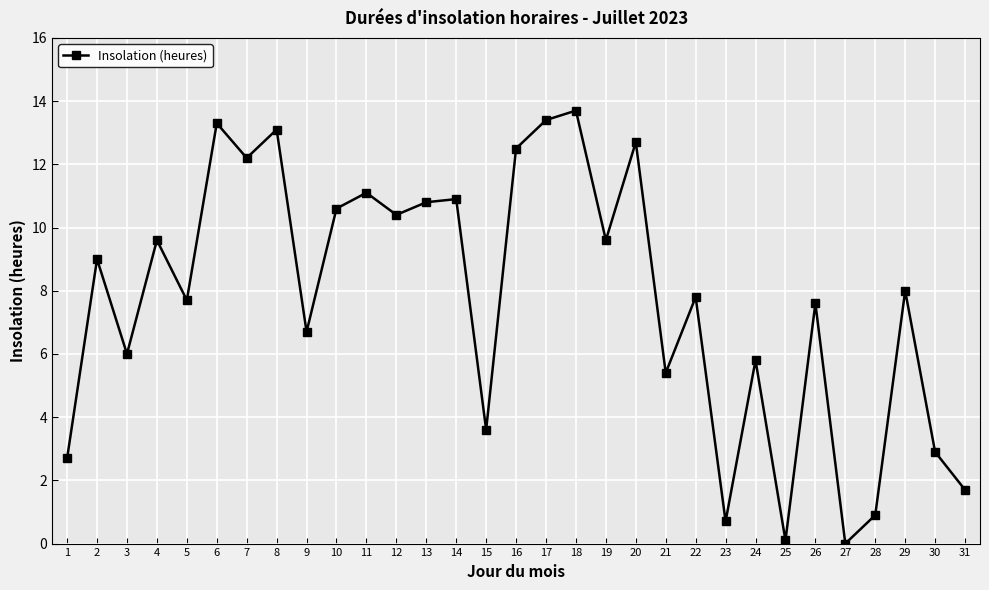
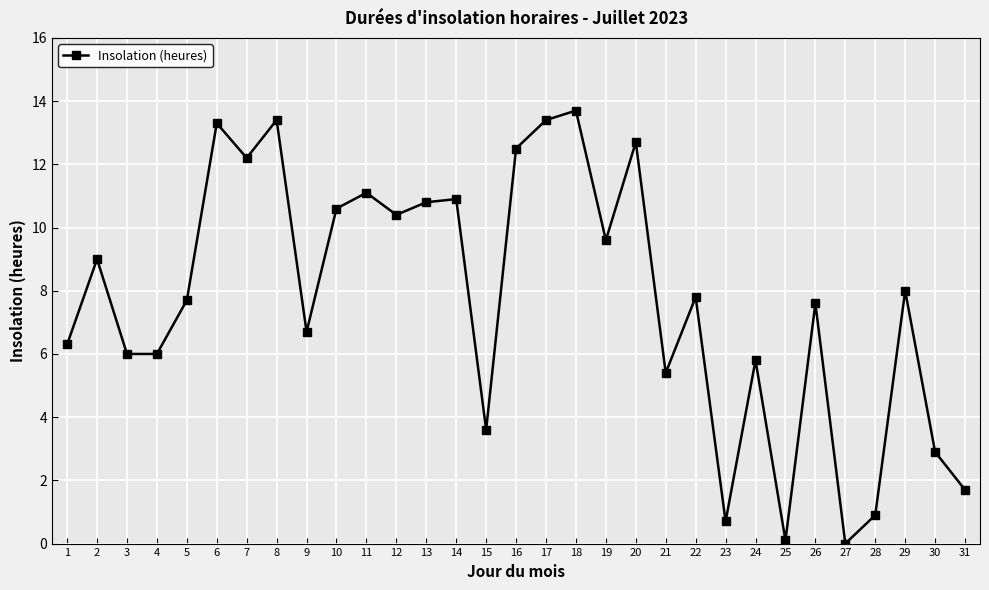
  {
-   "1": 2.7,
+   "1": 6.3,
    "2": 9.0,
    "3": 6.0,
-   "4": 9.6,
+   "4": 6.0,
    "5": 7.7,
    "6": 13.3,
    "7": 12.2,
-   "8": 13.1,
+   "8": 13.4,
    "9": 6.7,
    "10": 10.6,
    "11": 11.1,
    "12": 10.4,
    "13": 10.8,
    "14": 10.9,
    "15": 3.6,
    "16": 12.5,
    "17": 13.4,
    "18": 13.7,
    "19": 9.6,
    "20": 12.7,
    "21": 5.4,
    "22": 7.8,
    "23": 0.7,
    "24": 5.8,
    "25": 0.1,
    "26": 7.6,
    "27": 0.0,
    "28": 0.9,
    "29": 8.0,
    "30": 2.9,
    "31": 1.7
  }
